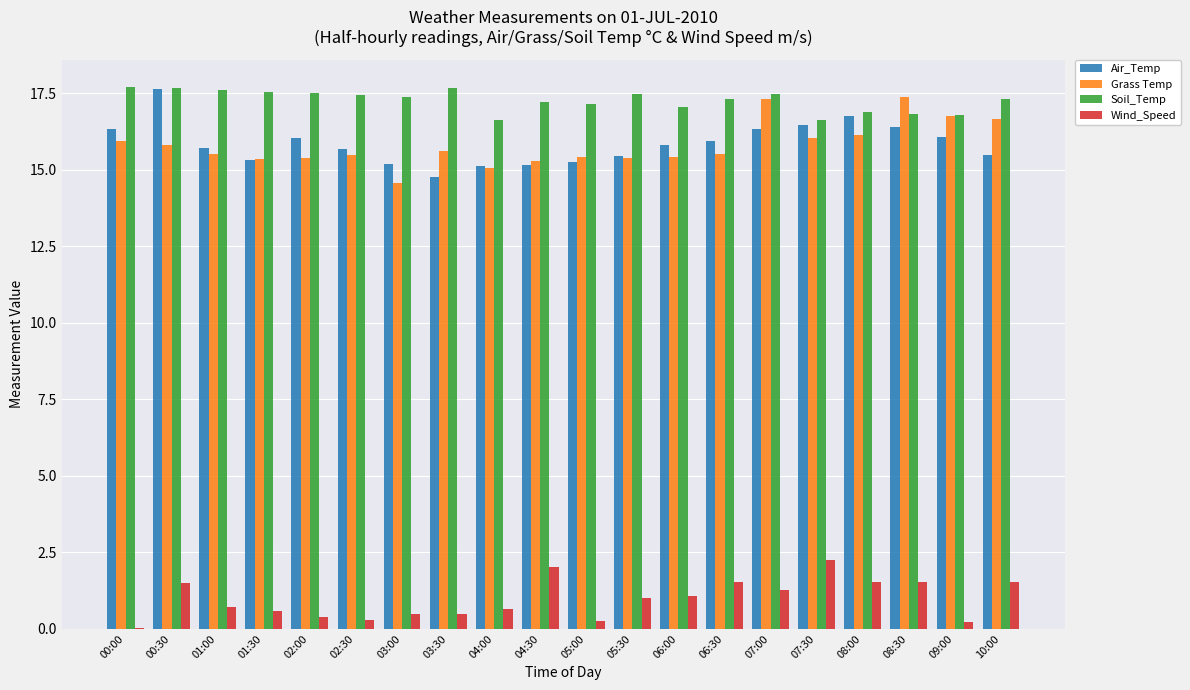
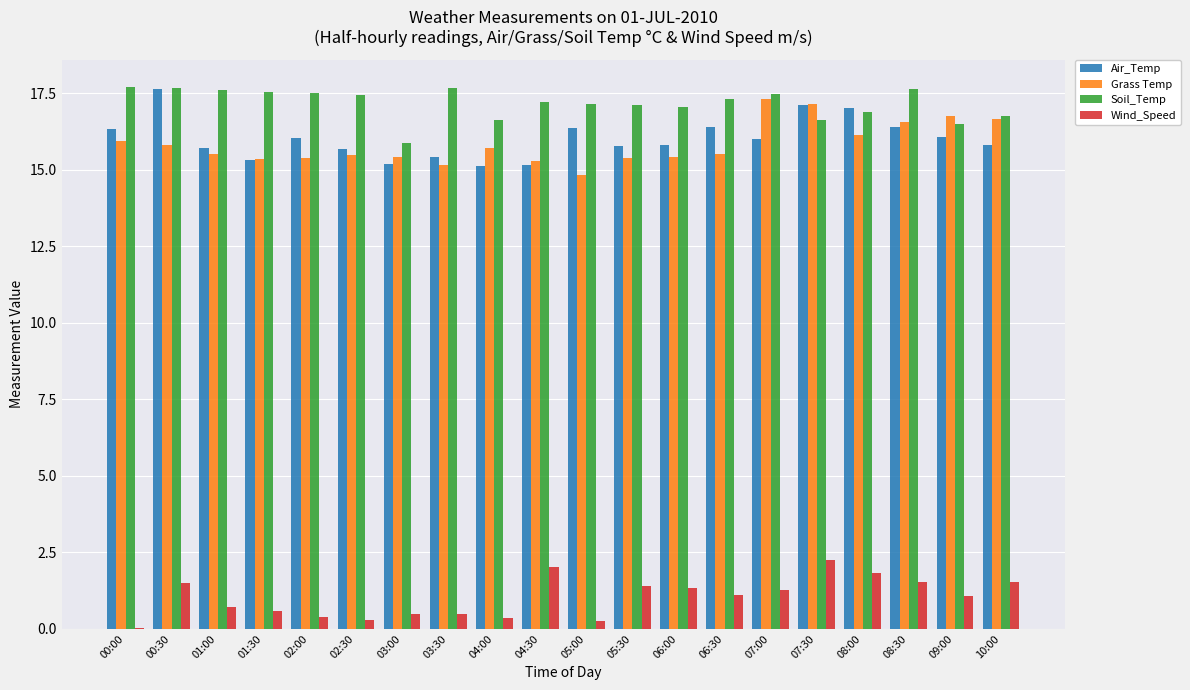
  {
    "Air_Temp": {
      "00:00": 16.3,
      "00:30": 17.6,
      "01:00": 15.7,
      "01:30": 15.3,
      "02:00": 16.0,
      "02:30": 15.7,
      "03:00": 15.2,
-     "03:30": 14.8,
+     "03:30": 15.4,
      "04:00": 15.1,
      "04:30": 15.2,
-     "05:00": 15.2,
-     "05:30": 15.4,
+     "05:00": 16.4,
+     "05:30": 15.8,
      "06:00": 15.8,
-     "06:30": 16.0,
-     "07:00": 16.4,
-     "07:30": 16.5,
-     "08:00": 16.8,
+     "06:30": 16.4,
+     "07:00": 16.0,
+     "07:30": 17.1,
+     "08:00": 17.0,
      "08:30": 16.4,
      "09:00": 16.1,
-     "10:00": 15.5
+     "10:00": 15.8
    },
    "Grass Temp": {
      "00:00": 16.0,
      "00:30": 15.8,
      "01:00": 15.5,
      "01:30": 15.3,
      "02:00": 15.4,
      "02:30": 15.5,
-     "03:00": 14.6,
-     "03:30": 15.6,
-     "04:00": 15.1,
+     "03:00": 15.4,
+     "03:30": 15.2,
+     "04:00": 15.7,
      "04:30": 15.3,
-     "05:00": 15.4,
+     "05:00": 14.8,
      "05:30": 15.4,
      "06:00": 15.4,
      "06:30": 15.5,
      "07:00": 17.3,
-     "07:30": 16.0,
+     "07:30": 17.2,
      "08:00": 16.1,
-     "08:30": 17.4,
+     "08:30": 16.6,
      "09:00": 16.8,
      "10:00": 16.7
    },
    "Soil_Temp": {
      "00:00": 17.7,
      "00:30": 17.7,
      "01:00": 17.6,
      "01:30": 17.6,
      "02:00": 17.5,
      "02:30": 17.4,
-     "03:00": 17.4,
+     "03:00": 15.9,
      "03:30": 17.7,
      "04:00": 16.6,
      "04:30": 17.2,
      "05:00": 17.2,
-     "05:30": 17.5,
+     "05:30": 17.1,
      "06:00": 17.0,
      "06:30": 17.3,
      "07:00": 17.5,
      "07:30": 16.6,
      "08:00": 16.9,
-     "08:30": 16.8,
-     "09:00": 16.8,
-     "10:00": 17.3
+     "08:30": 17.7,
+     "09:00": 16.5,
+     "10:00": 16.8
    },
    "Wind_Speed": {
      "00:30": 1.5,
      "01:00": 0.7,
      "01:30": 0.6,
      "02:00": 0.4,
      "02:30": 0.3,
      "03:00": 0.5,
      "03:30": 0.5,
-     "04:00": 0.7,
+     "04:00": 0.3,
      "04:30": 2.0,
      "05:00": 0.3,
-     "05:30": 1.0,
-     "06:00": 1.1,
-     "06:30": 1.5,
+     "05:30": 1.4,
+     "06:00": 1.3,
+     "06:30": 1.1,
      "07:00": 1.3,
      "07:30": 2.3,
-     "08:00": 1.5,
+     "08:00": 1.8,
      "08:30": 1.5,
-     "09:00": 0.2,
+     "09:00": 1.1,
      "10:00": 1.5
    }
  }
